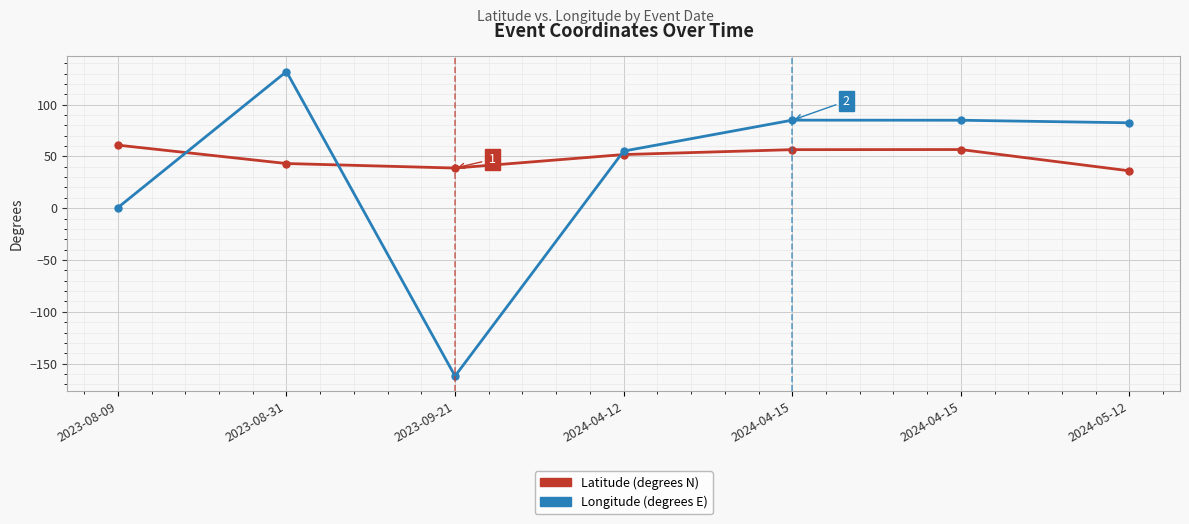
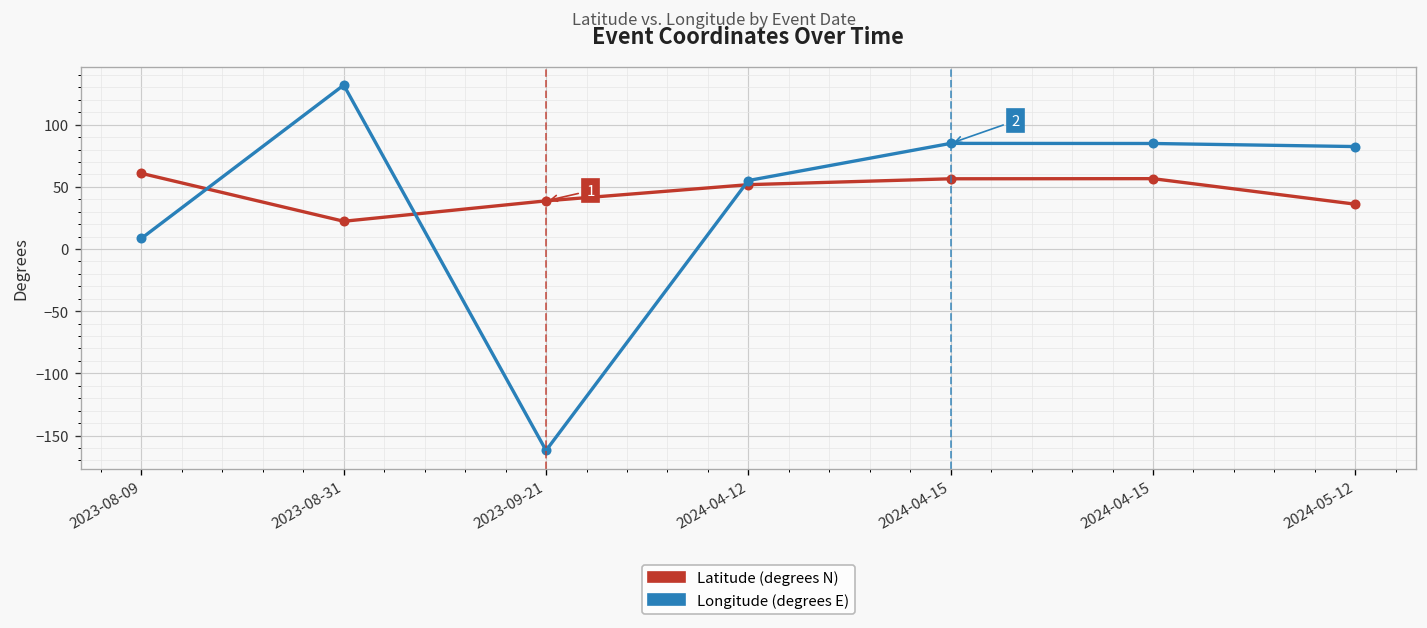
  {
    "Latitude (degrees N)": {
      "2023-08-09": 61,
-     "2023-08-31": 43,
+     "2023-08-31": 22,
      "2024-04-12": 52,
      "2024-05-12": 36
    },
    "Longitude (degrees E)": {
-     "2023-08-09": 1,
+     "2023-08-09": 9,
      "2023-08-31": 132,
      "2023-09-21": -162,
      "2024-04-12": 55,
      "2024-05-12": 82
    }
  }
